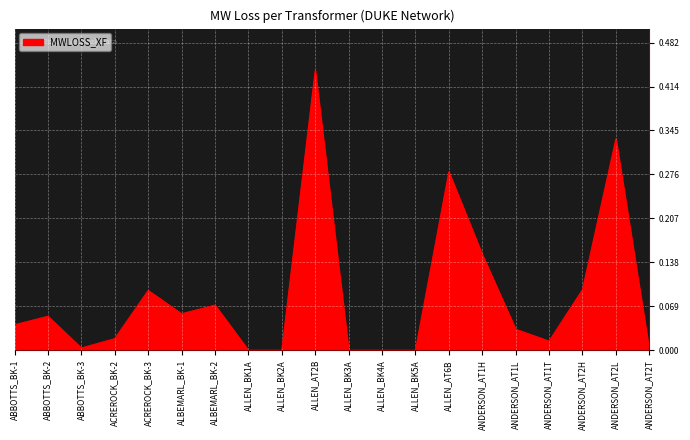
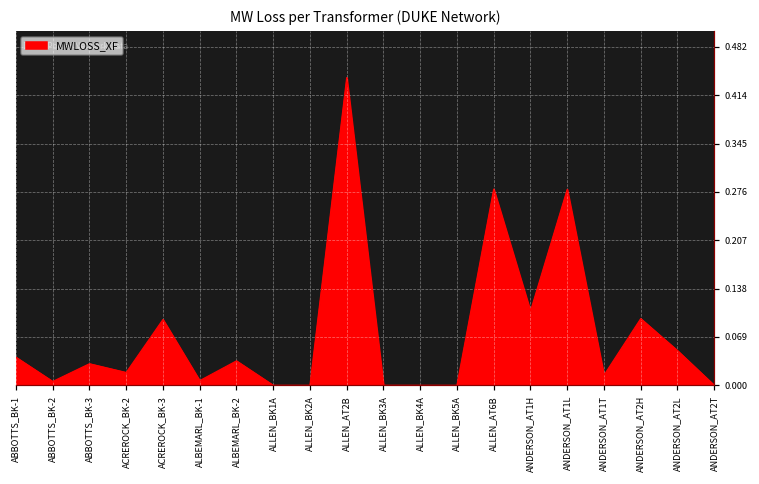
  {
    "ABBOTTS_BK-1": 0.04,
-   "ABBOTTS_BK-2": 0.05,
-   "ABBOTTS_BK-3": 0.00,
+   "ABBOTTS_BK-2": 0.01,
+   "ABBOTTS_BK-3": 0.03,
    "ACREROCK_BK-2": 0.02,
    "ACREROCK_BK-3": 0.09,
-   "ALBEMARL_BK-1": 0.06,
-   "ALBEMARL_BK-2": 0.07,
+   "ALBEMARL_BK-1": 0.01,
+   "ALBEMARL_BK-2": 0.03,
    "ALLEN_BK1A": 0.00,
    "ALLEN_BK2A": 0.00,
    "ALLEN_AT2B": 0.44,
    "ALLEN_BK3A": 0.00,
    "ALLEN_BK4A": 0.00,
    "ALLEN_BK5A": 0.00,
    "ALLEN_AT6B": 0.28,
-   "ANDERSON_AT1H": 0.15,
-   "ANDERSON_AT1L": 0.03,
+   "ANDERSON_AT1H": 0.11,
+   "ANDERSON_AT1L": 0.28,
    "ANDERSON_AT1T": 0.01,
    "ANDERSON_AT2H": 0.09,
-   "ANDERSON_AT2L": 0.33,
+   "ANDERSON_AT2L": 0.05,
    "ANDERSON_AT2T": 0.00
  }
